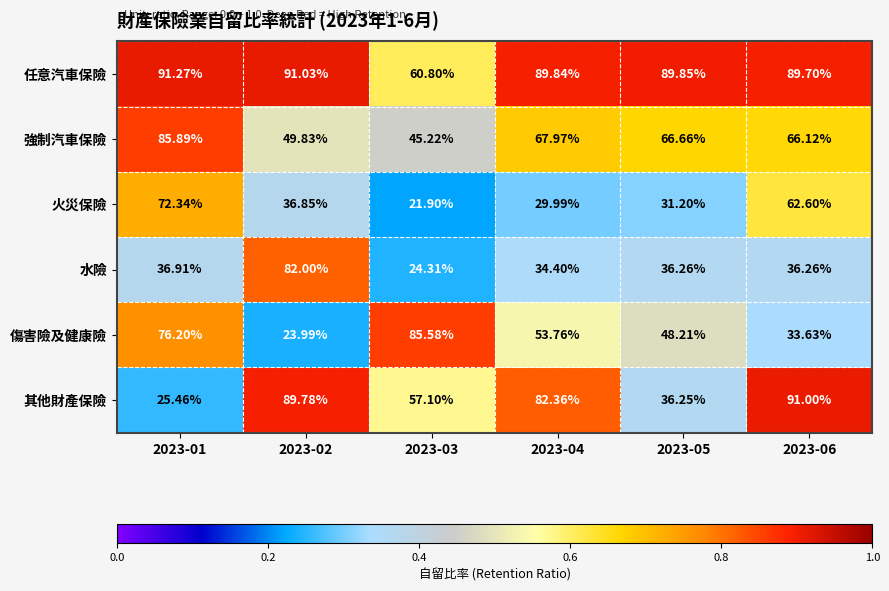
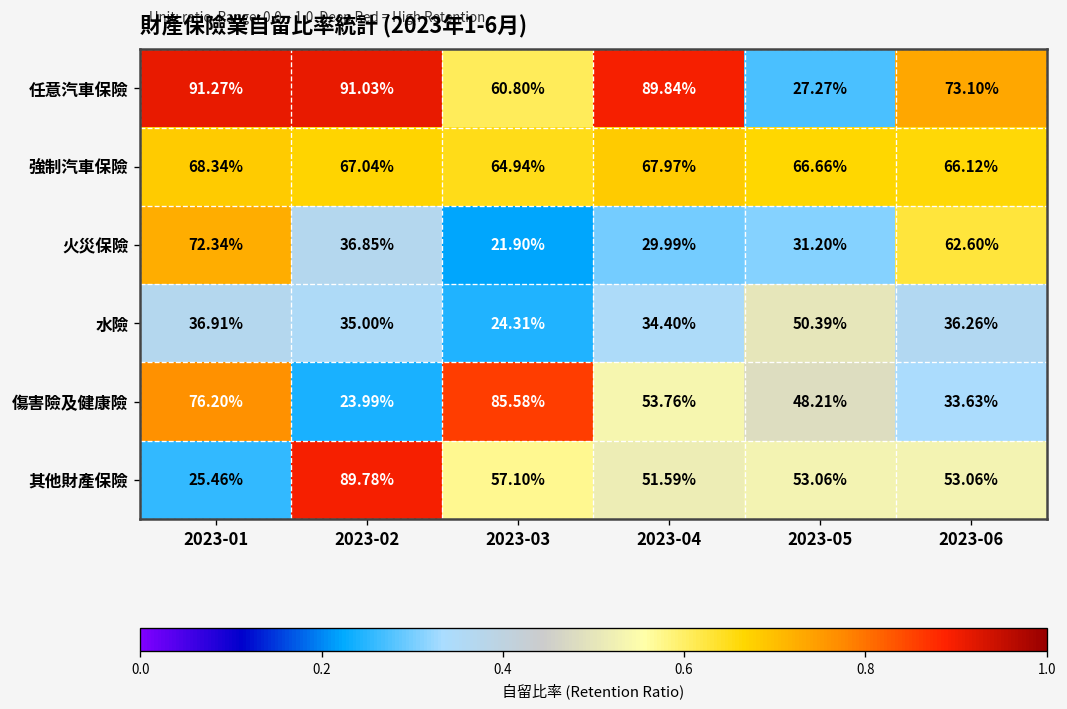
  {
    "任意汽車保險": {
      "2023-01": "91.27%",
      "2023-02": "91.03%",
      "2023-03": "60.80%",
      "2023-04": "89.84%",
-     "2023-05": "89.85%",
-     "2023-06": "89.70%"
+     "2023-05": "27.27%",
+     "2023-06": "73.10%"
    },
    "強制汽車保險": {
-     "2023-01": "85.89%",
-     "2023-02": "49.83%",
-     "2023-03": "45.22%",
+     "2023-01": "68.34%",
+     "2023-02": "67.04%",
+     "2023-03": "64.94%",
      "2023-04": "67.97%",
      "2023-05": "66.66%",
      "2023-06": "66.12%"
    },
    "火災保險": {
      "2023-01": "72.34%",
      "2023-02": "36.85%",
      "2023-03": "21.90%",
      "2023-04": "29.99%",
      "2023-05": "31.20%",
      "2023-06": "62.60%"
    },
    "水險": {
      "2023-01": "36.91%",
-     "2023-02": "82.00%",
+     "2023-02": "35.00%",
      "2023-03": "24.31%",
      "2023-04": "34.40%",
-     "2023-05": "36.26%",
+     "2023-05": "50.39%",
      "2023-06": "36.26%"
    },
    "傷害險及健康險": {
      "2023-01": "76.20%",
      "2023-02": "23.99%",
      "2023-03": "85.58%",
      "2023-04": "53.76%",
      "2023-05": "48.21%",
      "2023-06": "33.63%"
    },
    "其他財產保險": {
      "2023-01": "25.46%",
      "2023-02": "89.78%",
      "2023-03": "57.10%",
-     "2023-04": "82.36%",
-     "2023-05": "36.25%",
-     "2023-06": "91.00%"
+     "2023-04": "51.59%",
+     "2023-05": "53.06%",
+     "2023-06": "53.06%"
    }
  }
